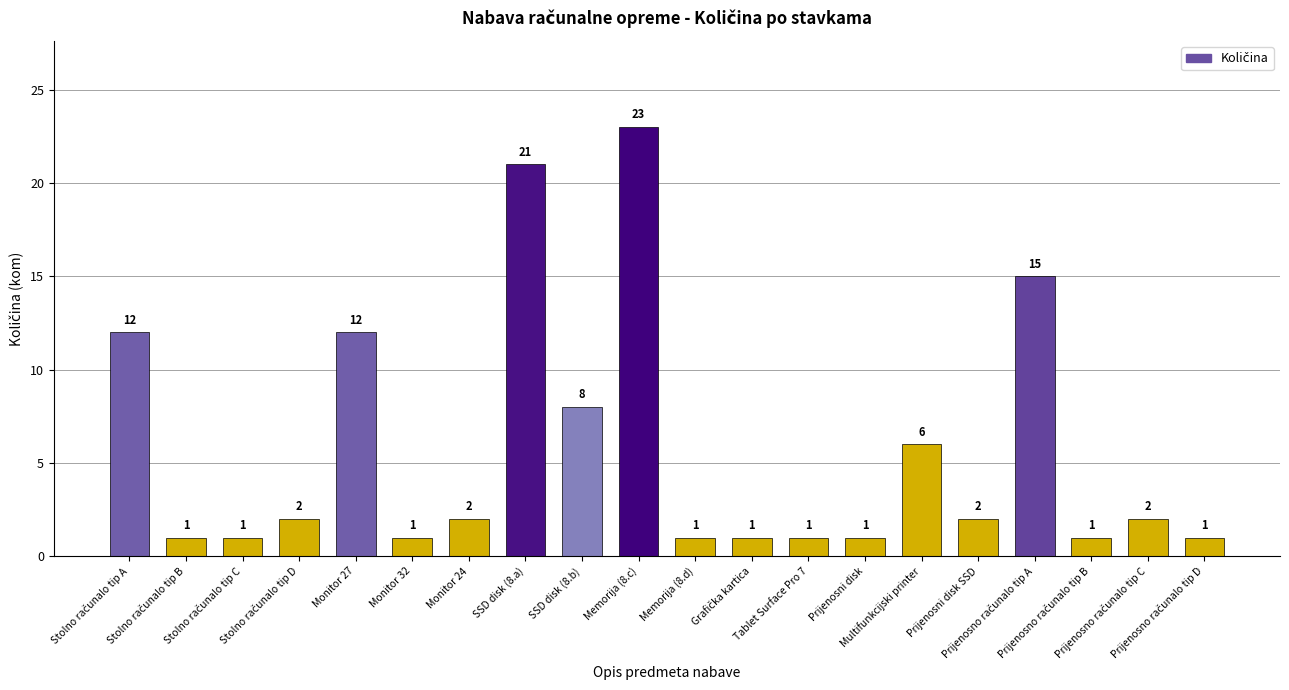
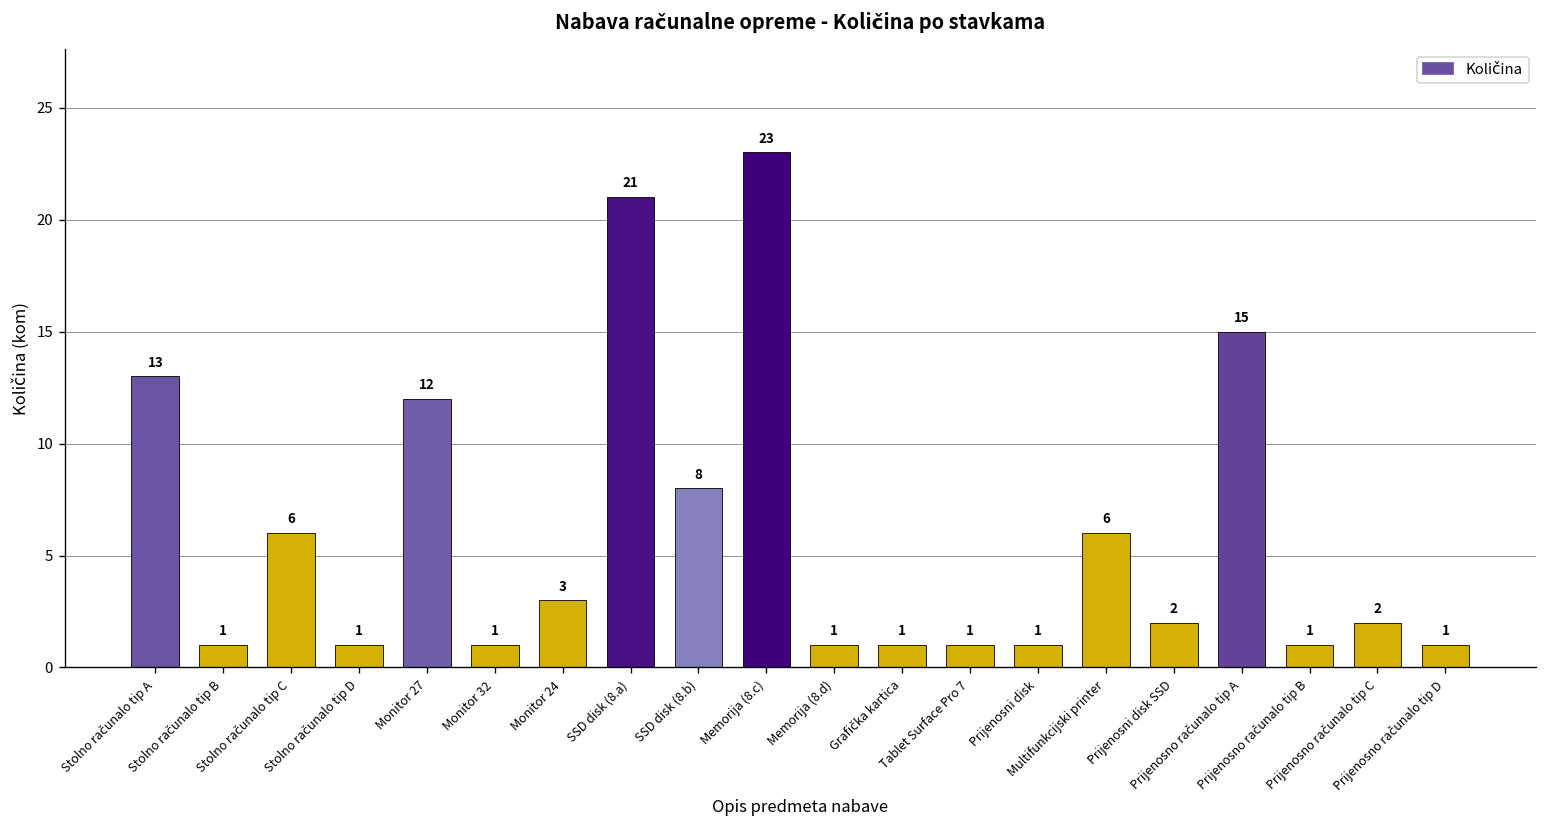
  {
-   "Stolno računalo tip A": 12,
+   "Stolno računalo tip A": 13,
    "Stolno računalo tip B": 1,
-   "Stolno računalo tip C": 1,
-   "Stolno računalo tip D": 2,
+   "Stolno računalo tip C": 6,
+   "Stolno računalo tip D": 1,
    "Monitor 27": 12,
    "Monitor 32": 1,
-   "Monitor 24": 2,
+   "Monitor 24": 3,
    "SSD disk (8.a)": 21,
    "SSD disk (8.b)": 8,
    "Memorija (8.c)": 23,
    "Memorija (8.d)": 1,
    "Grafička kartica": 1,
    "Tablet Surface Pro 7": 1,
    "Prijenosni disk": 1,
    "Multifunkcijski printer": 6,
    "Prijenosni disk SSD": 2,
    "Prijenosno računalo tip A": 15,
    "Prijenosno računalo tip B": 1,
    "Prijenosno računalo tip C": 2,
    "Prijenosno računalo tip D": 1
  }
